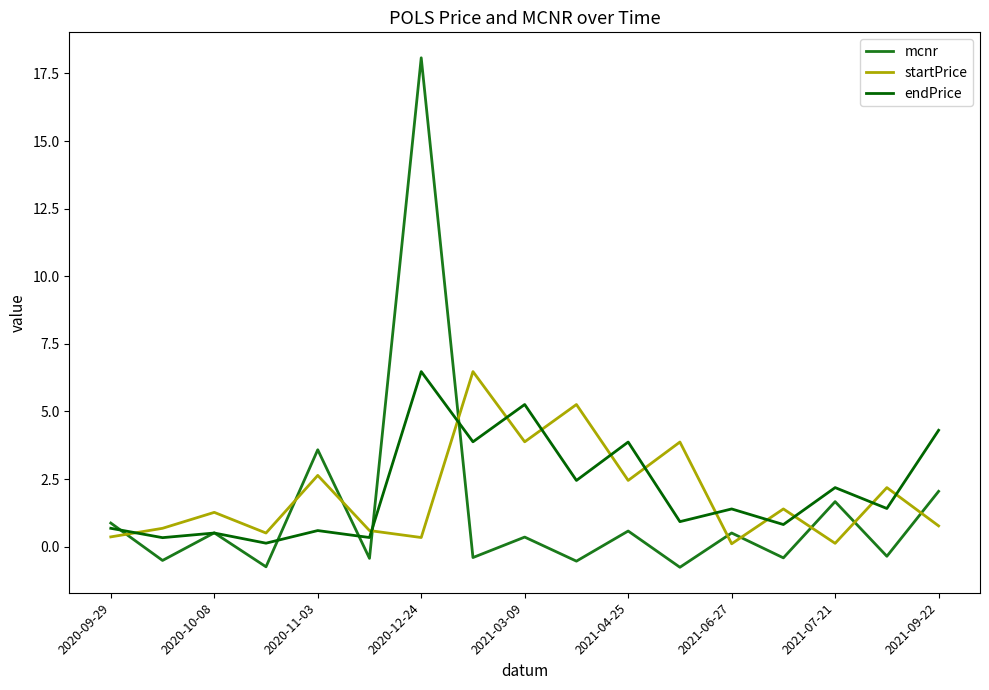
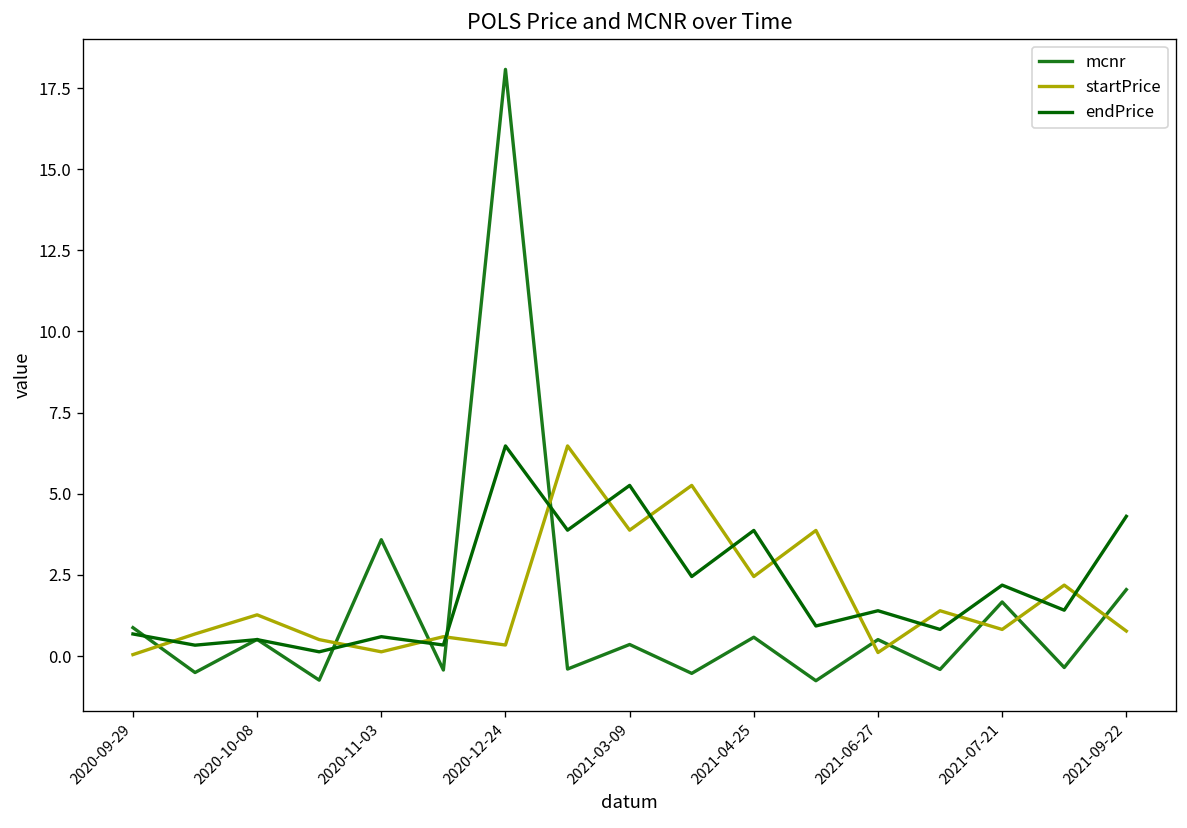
  {
    "startPrice": {
-     "2020-09-29": 0.4,
+     "2020-09-29": 0.0,
      "2020-10-08": 1.3,
-     "2020-11-03": 2.6,
+     "2020-11-03": 0.1,
      "2020-12-24": 0.3,
      "2021-03-09": 3.9,
      "2021-04-25": 2.4,
      "2021-06-27": 0.1,
-     "2021-07-21": 0.1,
+     "2021-07-21": 0.8,
      "2021-09-22": 0.8
    }
  }
